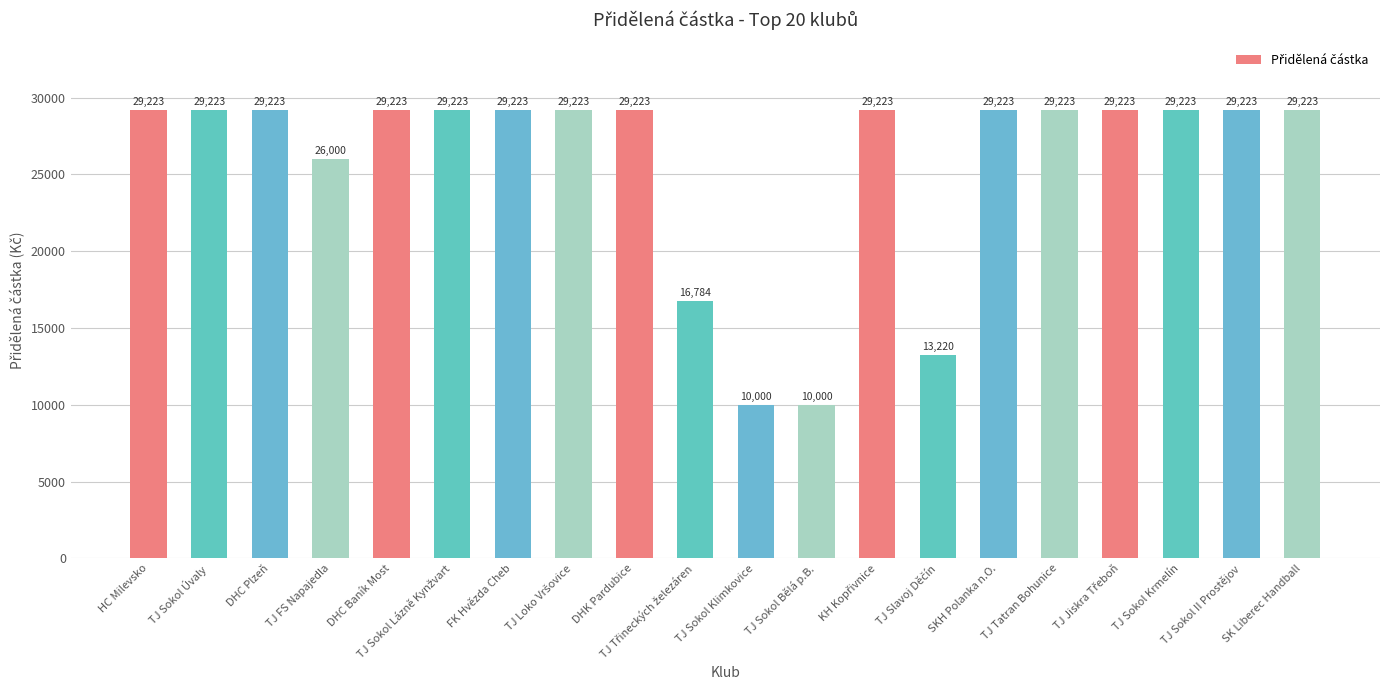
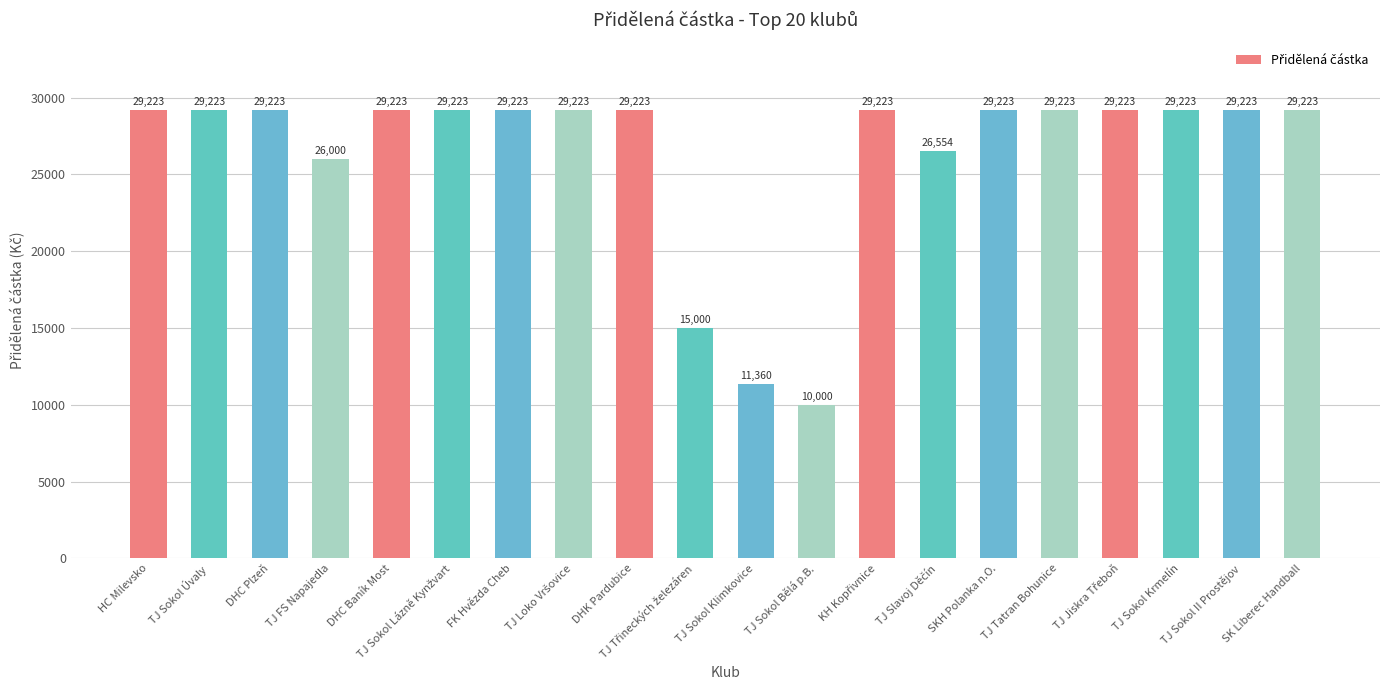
  {
    "HC Milevsko": "29,223",
    "TJ Sokol Úvaly": "29,223",
    "DHC Plzeň": "29,223",
    "TJ FS Napajedla": "26,000",
    "DHC Baník Most": "29,223",
    "TJ Sokol Lázně Kynžvart": "29,223",
    "FK Hvězda Cheb": "29,223",
    "TJ Loko Vršovice": "29,223",
    "DHK Pardubice": "29,223",
-   "TJ Třineckých železáren": "16,784",
-   "TJ Sokol Klimkovice": "10,000",
+   "TJ Třineckých železáren": "15,000",
+   "TJ Sokol Klimkovice": "11,360",
    "TJ Sokol Bělá p.B.": "10,000",
    "KH Kopřivnice": "29,223",
-   "TJ Slavoj Děčín": "13,220",
+   "TJ Slavoj Děčín": "26,554",
    "SKH Polanka n.O.": "29,223",
    "TJ Tatran Bohunice": "29,223",
    "TJ Jiskra Třeboň": "29,223",
    "TJ Sokol Krmelín": "29,223",
    "TJ Sokol II Prostějov": "29,223",
    "SK Liberec Handball": "29,223"
  }
